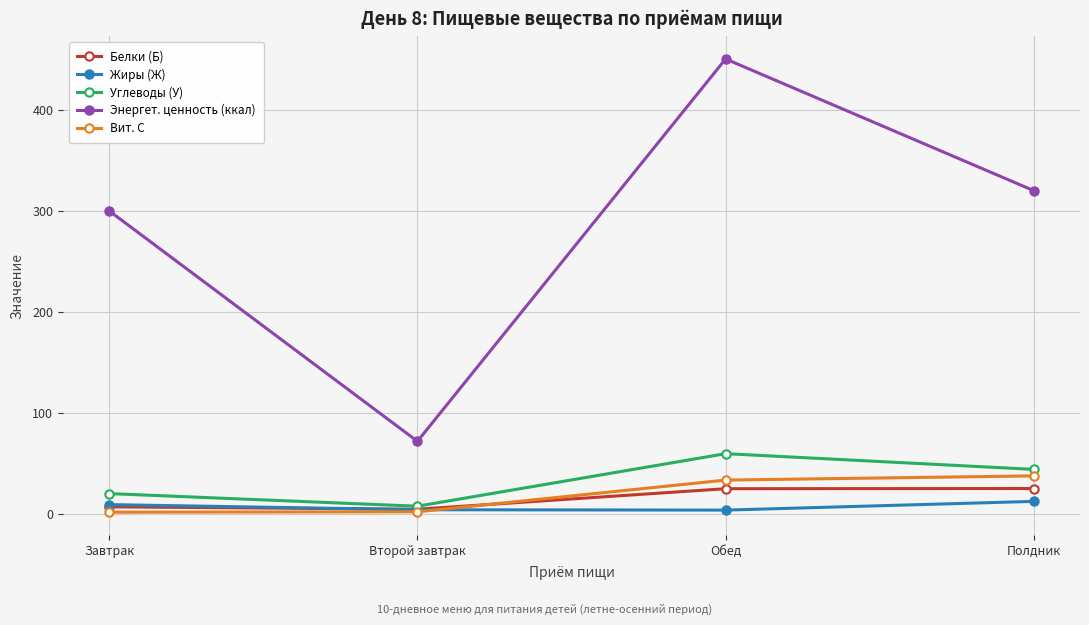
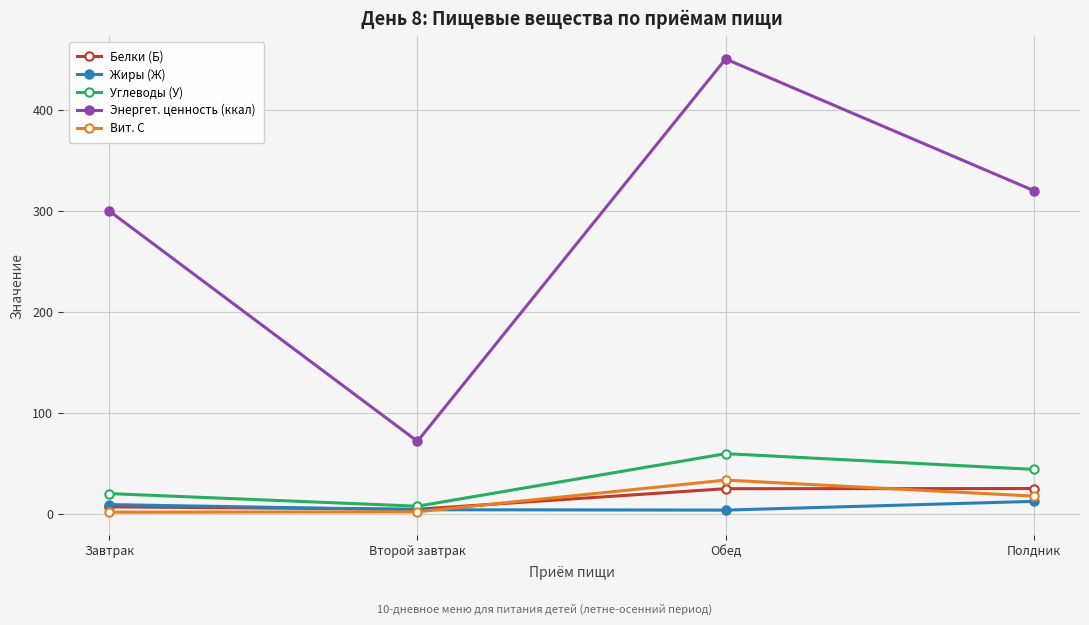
  {
    "Белки (Б)": {
      "Обед": 25,
      "Полдник": 25
    },
    "Жиры (Ж)": {
      "Обед": 4,
      "Полдник": 12
    },
    "Углеводы (У)": {
      "Завтрак": 20,
      "Второй завтрак": 8,
      "Обед": 60,
      "Полдник": 44
    },
    "Энергет. ценность (ккал)": {
      "Завтрак": 300,
      "Второй завтрак": 72,
      "Обед": 451,
      "Полдник": 320
    },
    "Вит. С": {
      "Завтрак": 2,
      "Обед": 33,
-     "Полдник": 38
+     "Полдник": 18
    }
  }
